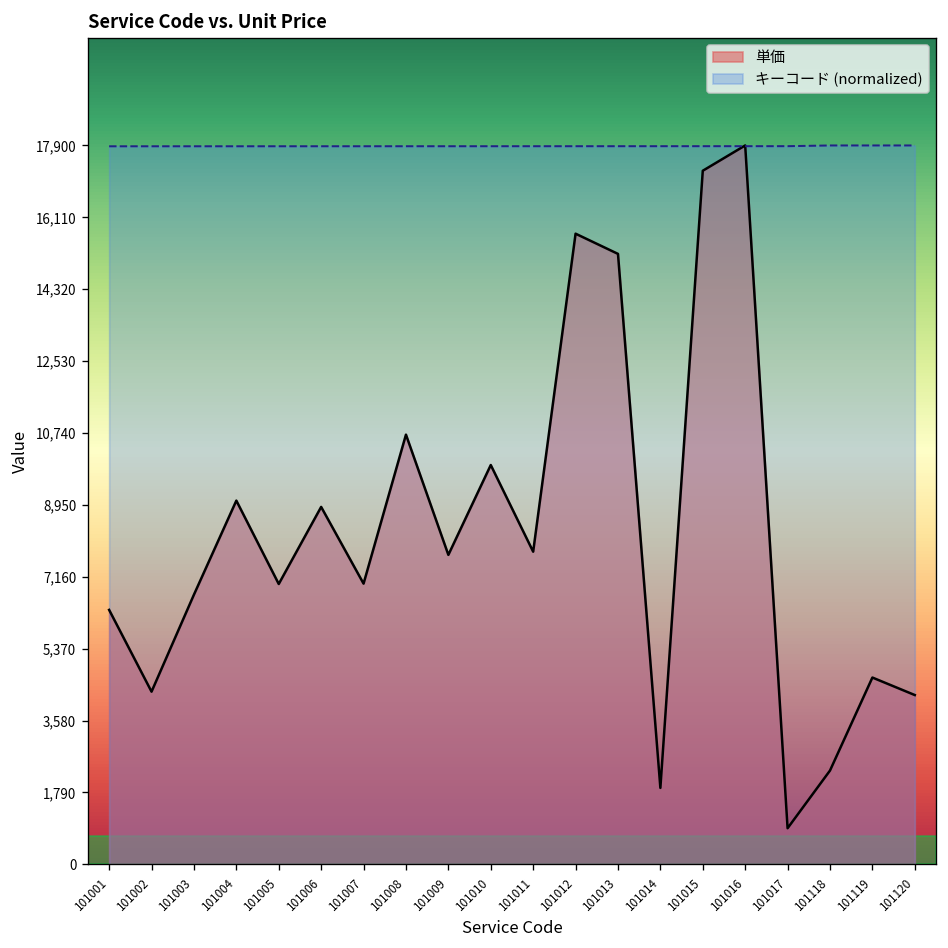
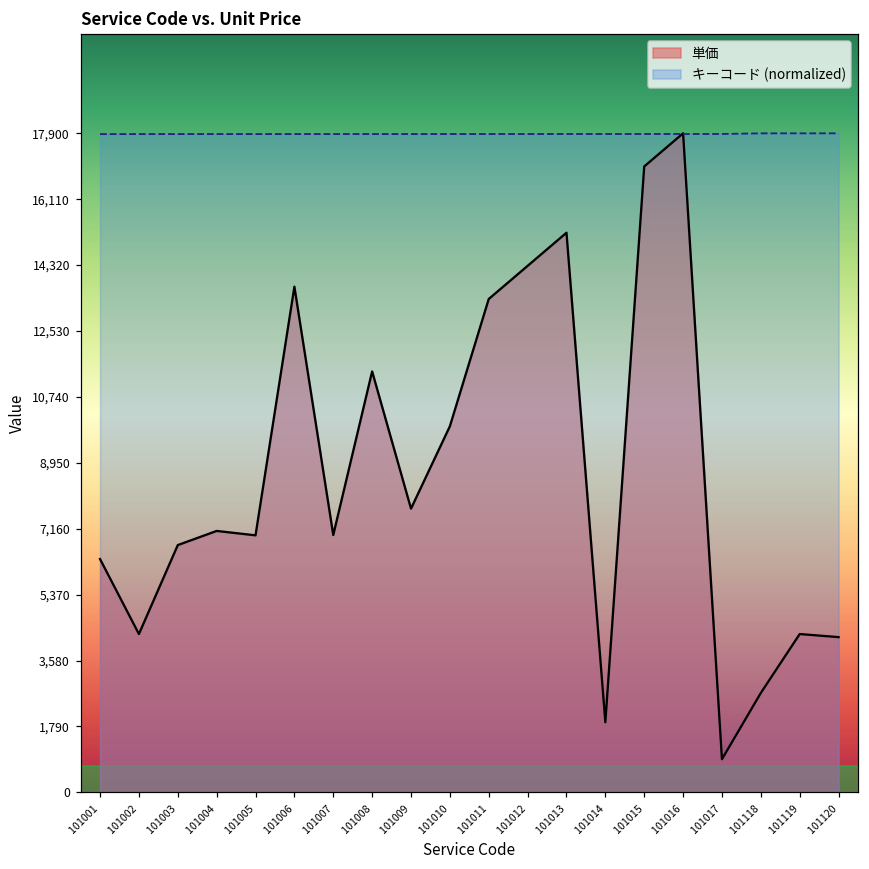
  {
    "単価": {
      "101001": "6,300",
      "101002": "4,300",
      "101003": "6,700",
-     "101004": "9,100",
+     "101004": "7,100",
      "101005": "7,000",
-     "101006": "8,900",
+     "101006": "13,700",
      "101007": "7,000",
-     "101008": "10,700",
+     "101008": "11,400",
      "101009": "7,700",
      "101010": "9,900",
-     "101011": "7,800",
-     "101012": "15,700",
+     "101011": "13,400",
+     "101012": "14,300",
      "101013": "15,200",
      "101014": "1,900",
-     "101015": "17,300",
+     "101015": "17,000",
      "101017": "900",
-     "101118": "2,300",
-     "101119": "4,700",
+     "101118": "2,700",
+     "101119": "4,300",
      "101120": "4,200"
    },
    "キーコード (normalized)": {
      "101001": "17,900",
      "101002": "17,900",
      "101003": "17,900",
      "101004": "17,900",
      "101005": "17,900",
      "101006": "17,900",
      "101007": "17,900",
      "101008": "17,900",
      "101009": "17,900",
      "101010": "17,900",
      "101011": "17,900",
      "101012": "17,900",
      "101013": "17,900",
      "101014": "17,900",
      "101015": "17,900",
      "101017": "17,900",
      "101118": "17,900",
      "101119": "17,900",
      "101120": "17,900"
    }
  }
